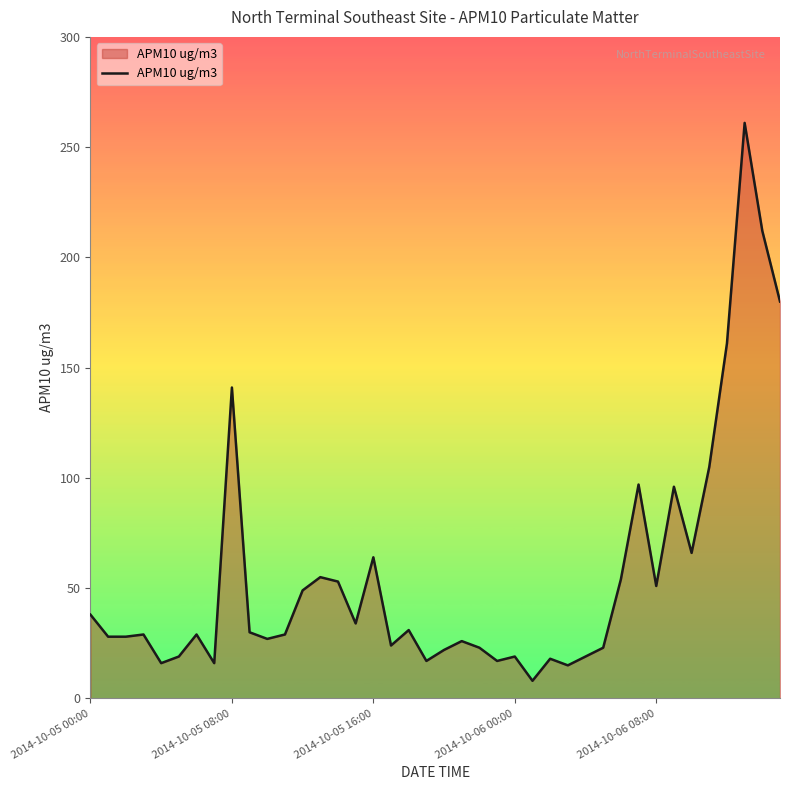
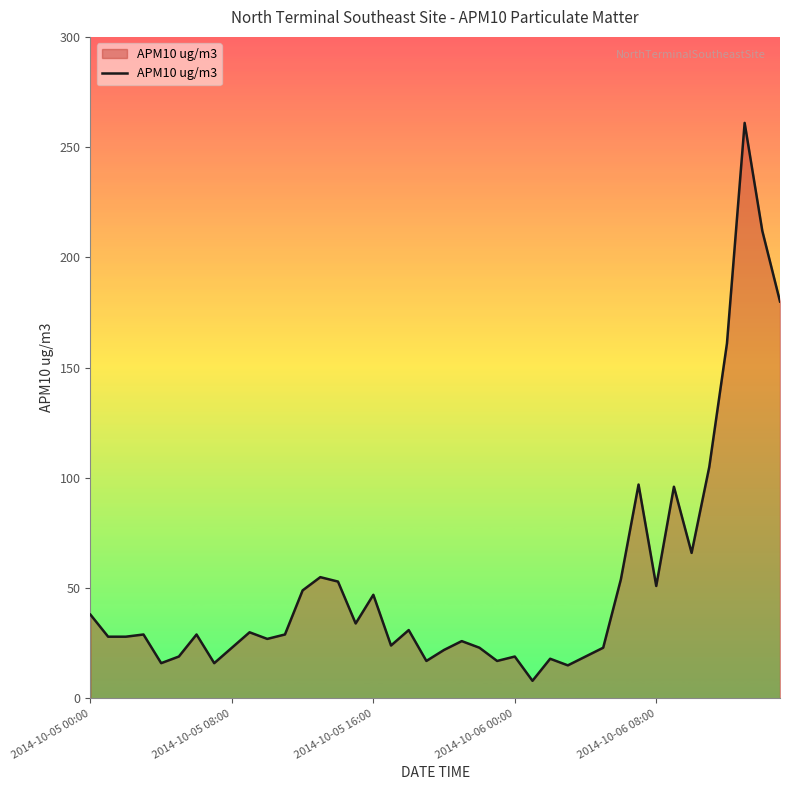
  {
    "2014-10-05 00:00": 38,
-   "2014-10-05 08:00": 141,
-   "2014-10-05 16:00": 64,
+   "2014-10-05 08:00": 23,
+   "2014-10-05 16:00": 47,
    "2014-10-06 00:00": 19,
    "2014-10-06 08:00": 51
  }
